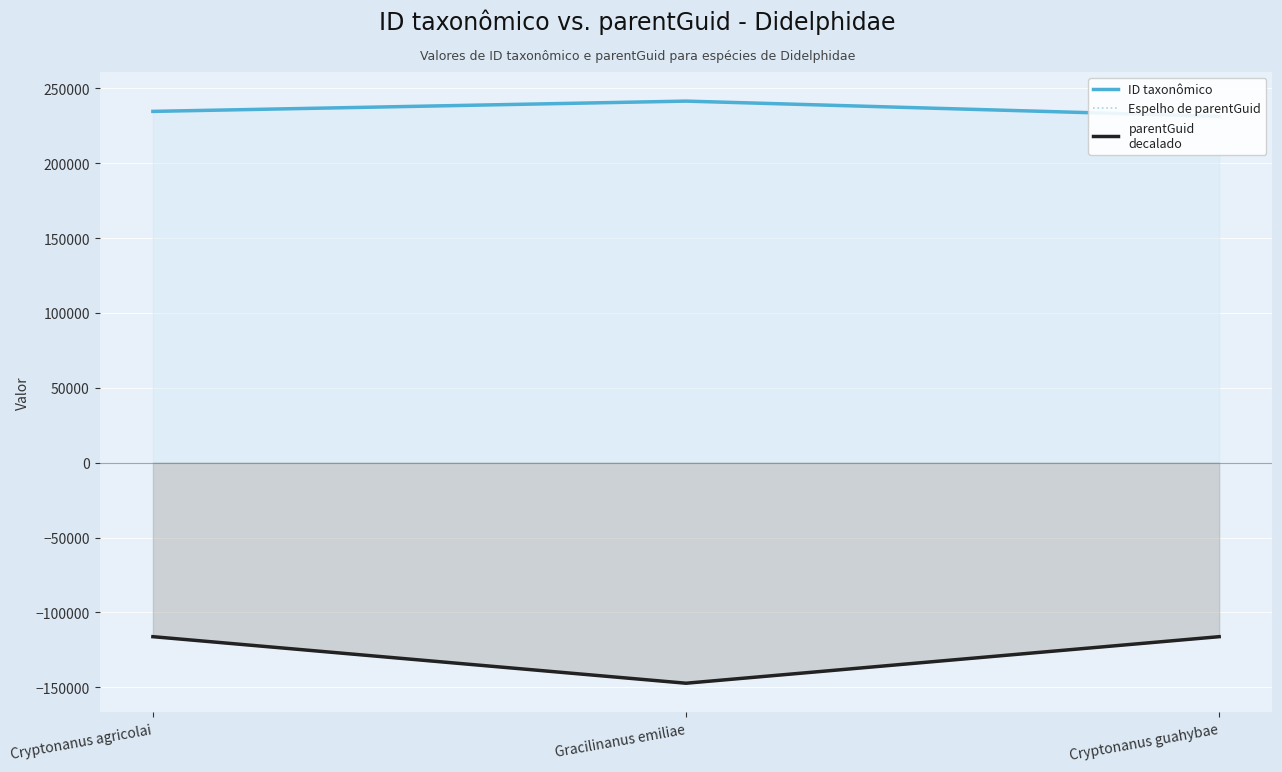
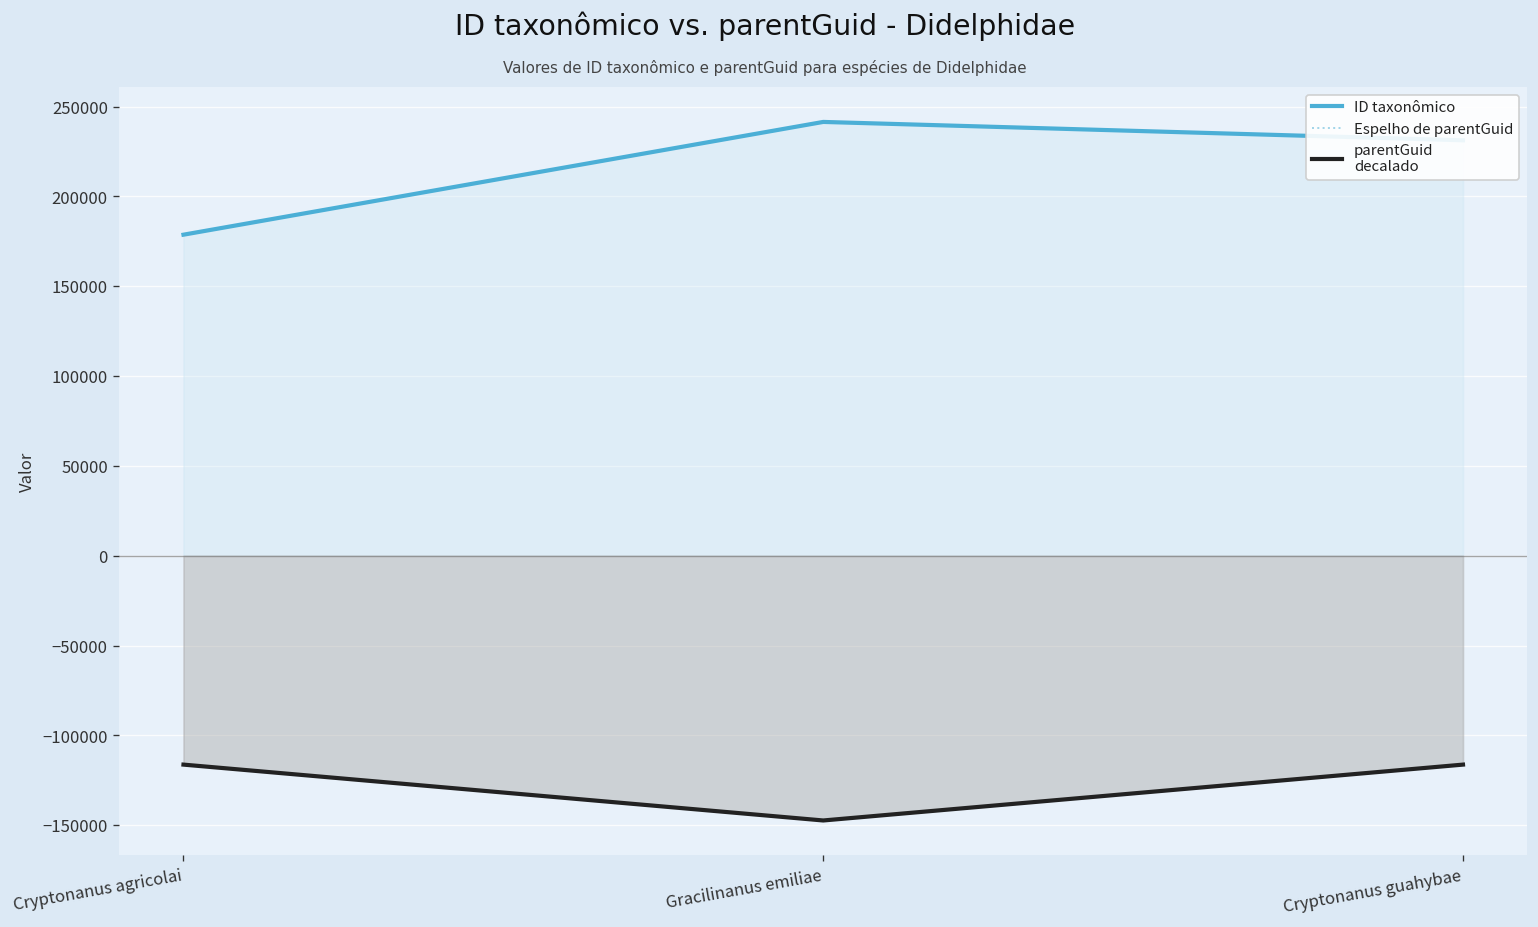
  {
    "ID taxonômico": {
-     "Cryptonanus agricolai": 235000,
+     "Cryptonanus agricolai": 179000,
      "Gracilinanus emiliae": 242000
    },
    "parentGuid decalado": {
      "Cryptonanus agricolai": -116000,
      "Gracilinanus emiliae": -147000,
      "Cryptonanus guahybae": -116000
    }
  }
